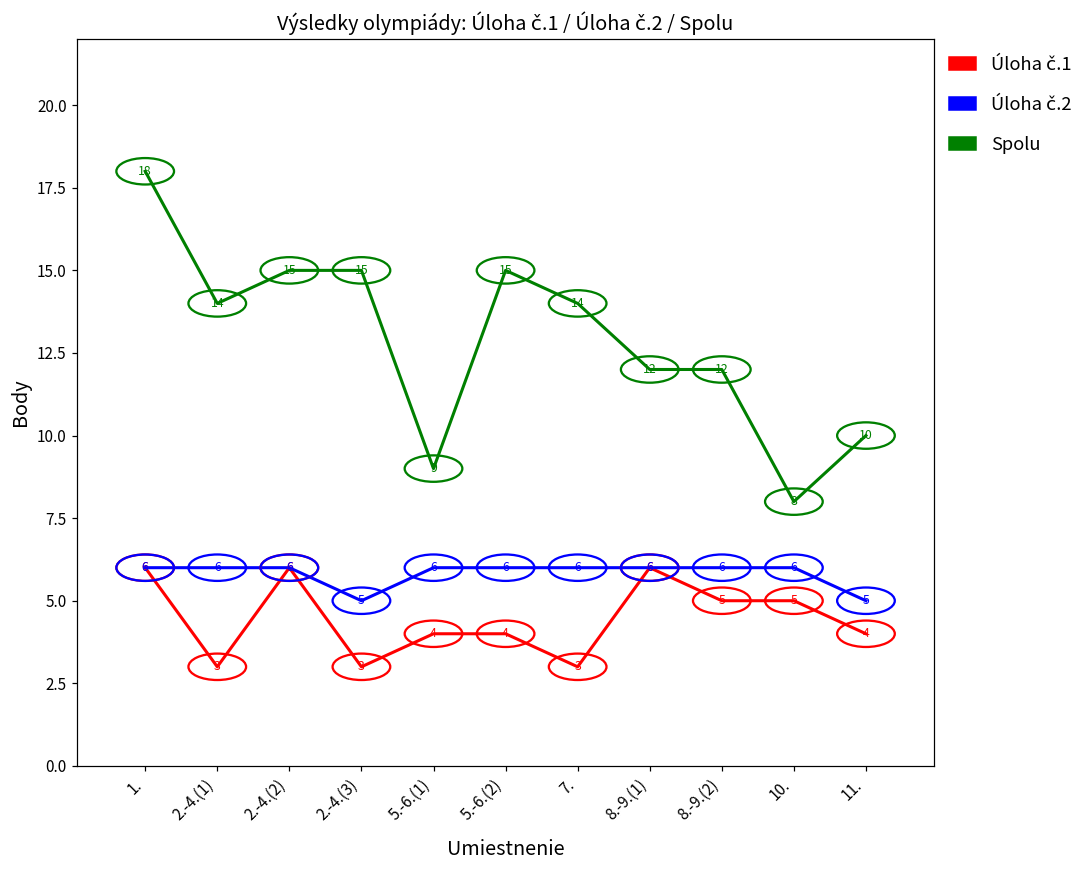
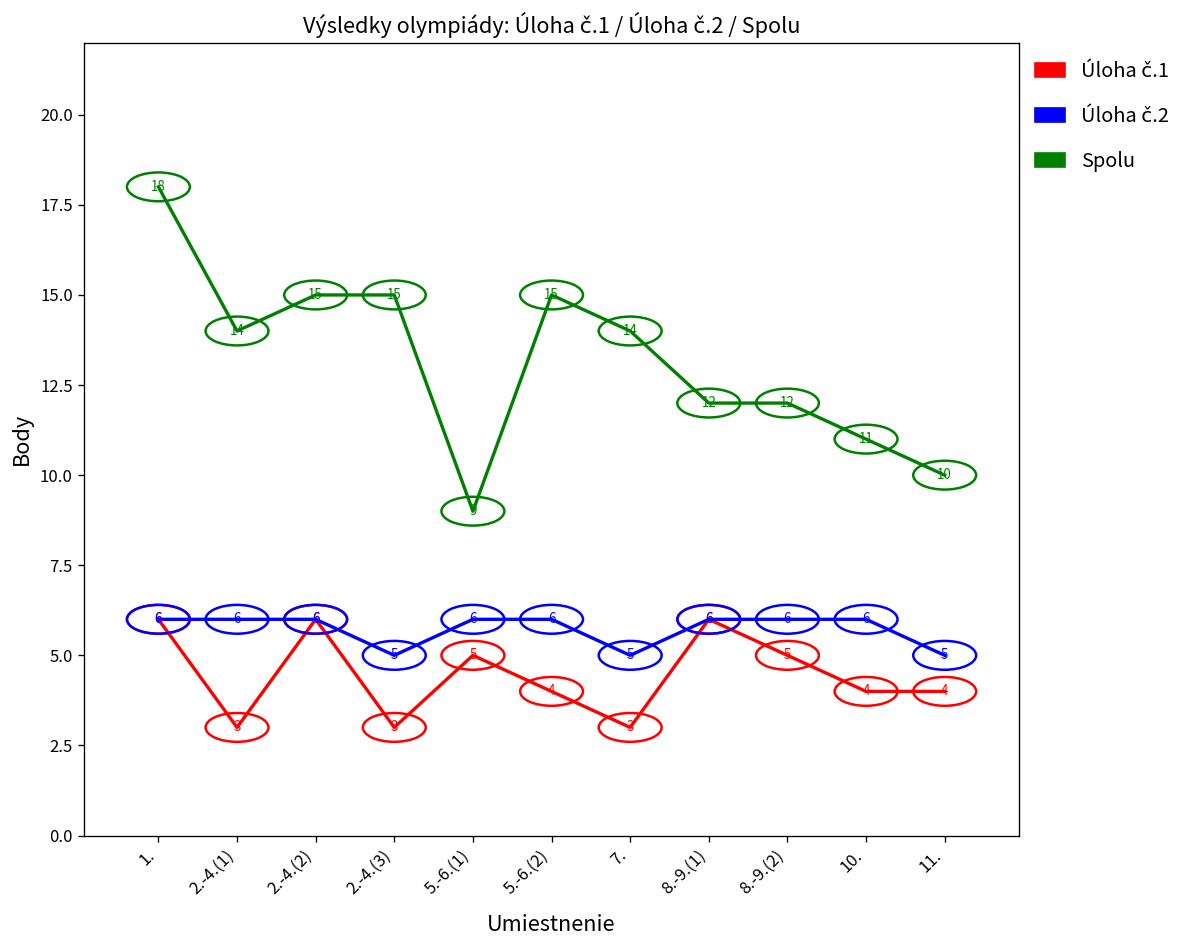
  {
    "Úloha č.1": {
      "2.-4.(1)": 3,
      "2.-4.(3)": 3,
-     "5.-6.(1)": 4,
+     "5.-6.(1)": 5,
      "5.-6.(2)": 4,
      "7.": 3,
      "8.-9.(2)": 5,
-     "10.": 5,
+     "10.": 4,
      "11.": 4
    },
    "Úloha č.2": {
      "2.-4.(1)": 6,
      "2.-4.(3)": 5,
      "5.-6.(1)": 6,
      "5.-6.(2)": 6,
-     "7.": 6,
+     "7.": 5,
      "8.-9.(2)": 6,
      "10.": 6,
      "11.": 5
    },
    "Spolu": {
      "1.": 18,
      "2.-4.(1)": 14,
      "2.-4.(2)": 15,
      "2.-4.(3)": 15,
      "5.-6.(1)": 9,
      "5.-6.(2)": 15,
      "7.": 14,
      "8.-9.(1)": 12,
      "8.-9.(2)": 12,
-     "10.": 8,
+     "10.": 11,
      "11.": 10
    }
  }
